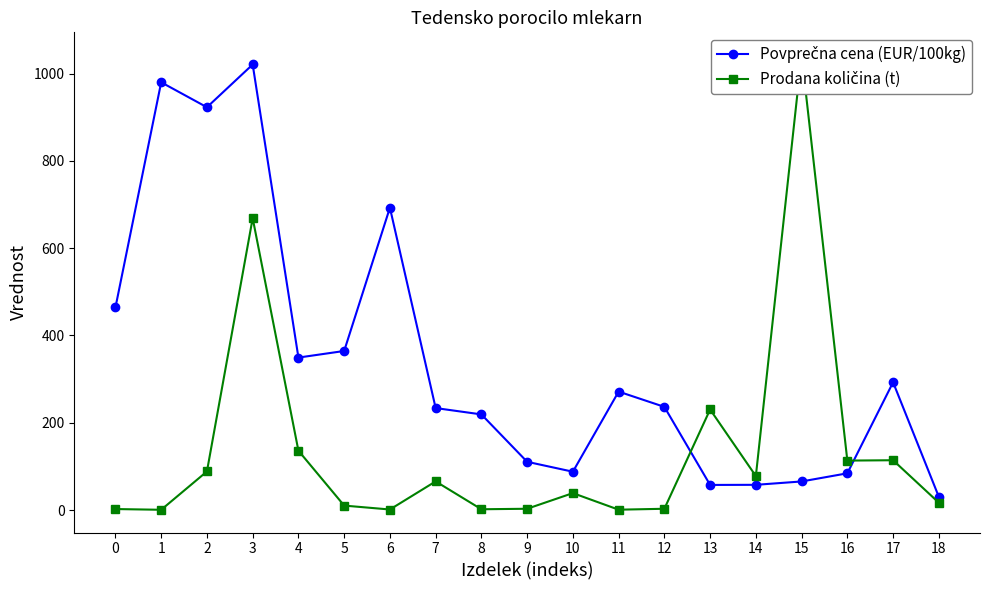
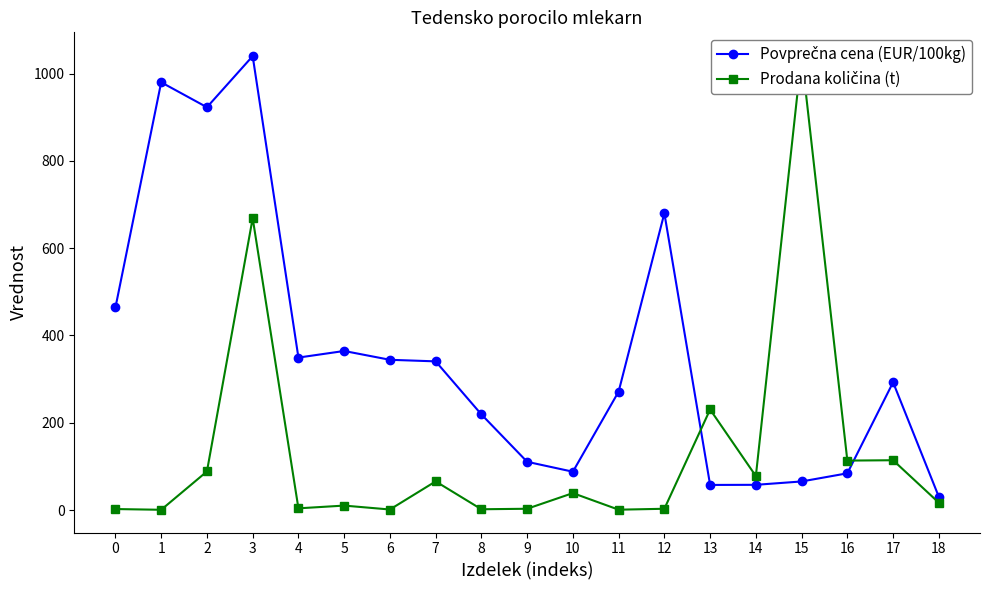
  {
    "Povprečna cena (EUR/100kg)": {
      "0": 460,
      "1": 980,
      "2": 920,
-     "3": 1020,
+     "3": 1040,
      "4": 350,
      "5": 360,
-     "6": 690,
-     "7": 230,
+     "6": 340,
+     "7": 340,
      "8": 220,
      "9": 110,
      "10": 90,
      "11": 270,
-     "12": 240,
+     "12": 680,
      "13": 60,
      "14": 60,
      "15": 70,
      "16": 80,
      "17": 290,
      "18": 30
    },
    "Prodana količina (t)": {
      "0": 0,
      "1": 0,
      "2": 90,
      "3": 670,
-     "4": 140,
+     "4": 0,
      "5": 10,
      "6": 0,
      "7": 70,
      "8": 0,
      "9": 0,
      "10": 40,
      "11": 0,
      "12": 0,
      "13": 230,
      "14": 80,
      "16": 110,
      "17": 110,
      "18": 20
    }
  }
